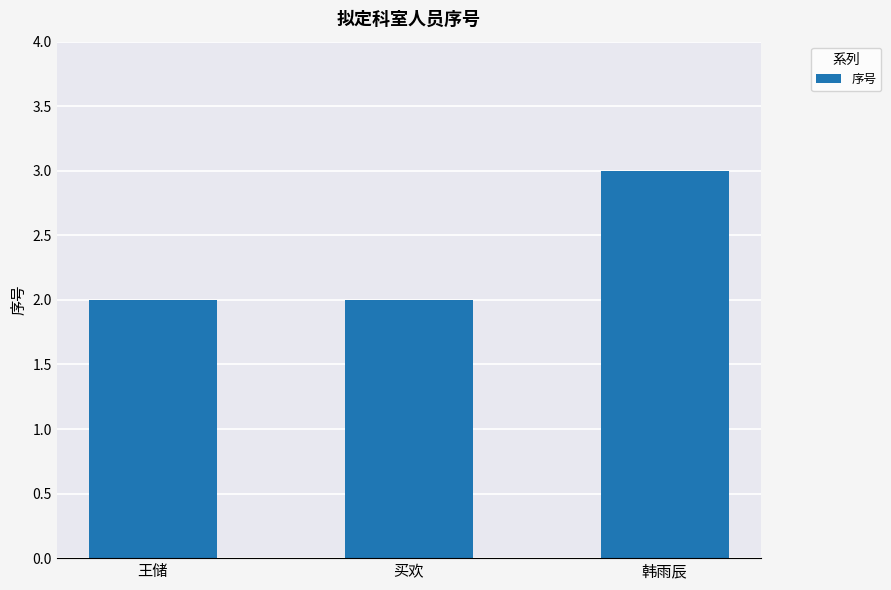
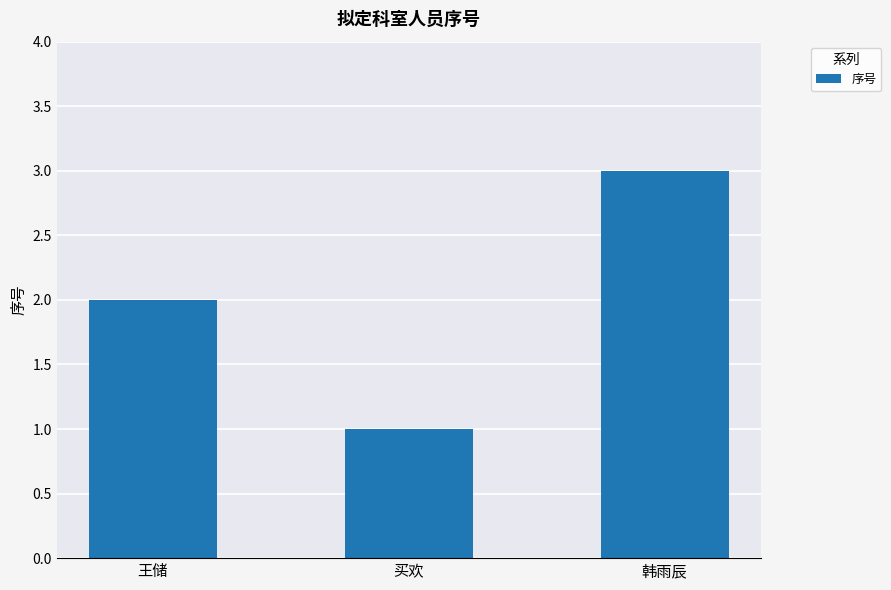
  {
    "王储": 2,
-   "买欢": 2,
+   "买欢": 1,
    "韩雨辰": 3
  }
